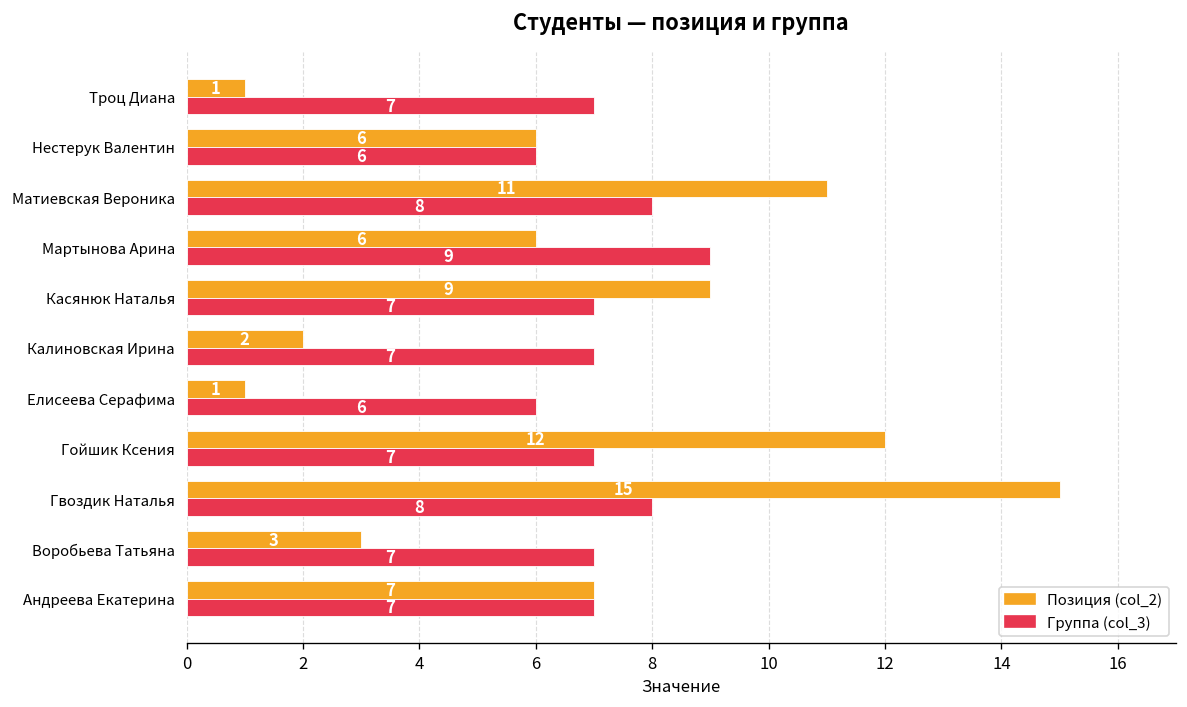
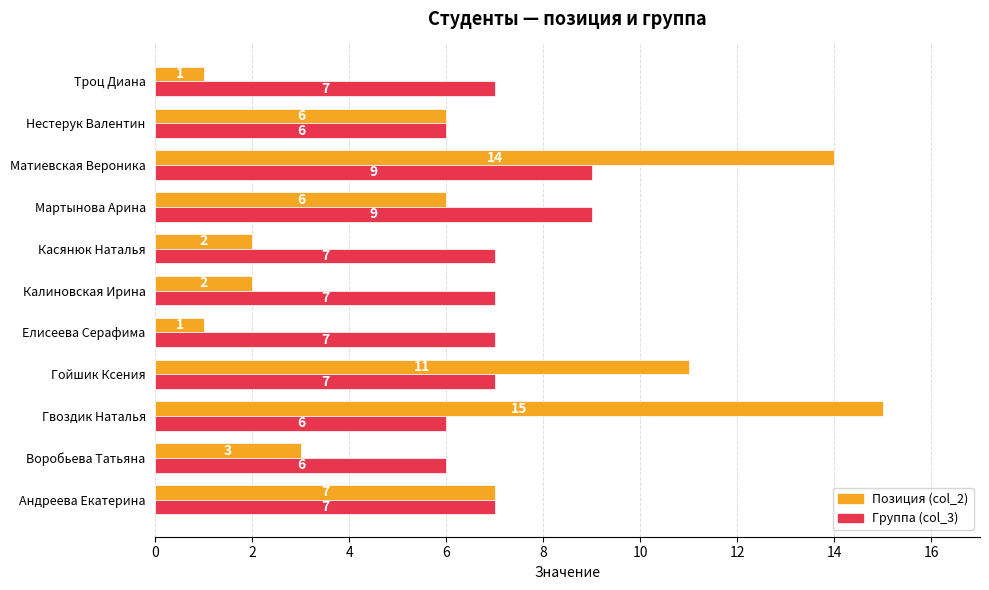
  {
    "Позиция (col_2)": {
      "Троц Диана": 1,
      "Нестерук Валентин": 6,
-     "Матиевская Вероника": 11,
+     "Матиевская Вероника": 14,
      "Мартынова Арина": 6,
-     "Касянюк Наталья": 9,
+     "Касянюк Наталья": 2,
      "Калиновская Ирина": 2,
      "Елисеева Серафима": 1,
-     "Гойшик Ксения": 12,
+     "Гойшик Ксения": 11,
      "Гвоздик Наталья": 15,
      "Воробьева Татьяна": 3,
      "Андреева Екатерина": 7
    },
    "Группа (col_3)": {
      "Троц Диана": 7,
      "Нестерук Валентин": 6,
-     "Матиевская Вероника": 8,
+     "Матиевская Вероника": 9,
      "Мартынова Арина": 9,
      "Касянюк Наталья": 7,
      "Калиновская Ирина": 7,
-     "Елисеева Серафима": 6,
+     "Елисеева Серафима": 7,
      "Гойшик Ксения": 7,
-     "Гвоздик Наталья": 8,
-     "Воробьева Татьяна": 7,
+     "Гвоздик Наталья": 6,
+     "Воробьева Татьяна": 6,
      "Андреева Екатерина": 7
    }
  }
